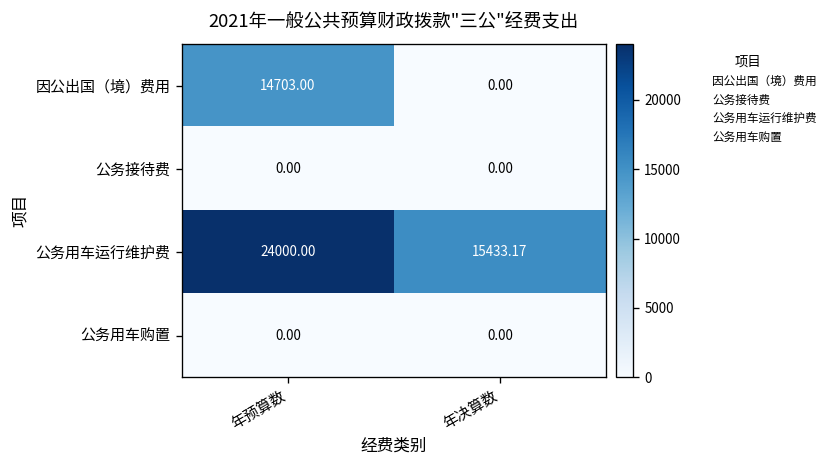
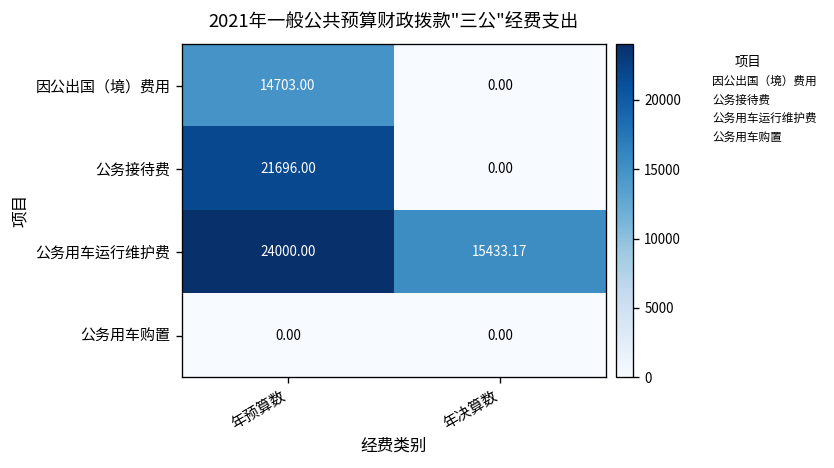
  {
    "因公出国（境）费用": {
      "年预算数": 14703.00,
      "年决算数": 0.00
    },
    "公务接待费": {
-     "年预算数": 0.00,
+     "年预算数": 21696.00,
      "年决算数": 0.00
    },
    "公务用车运行维护费": {
      "年预算数": 24000.00,
      "年决算数": 15433.17
    },
    "公务用车购置": {
      "年预算数": 0.00,
      "年决算数": 0.00
    }
  }
